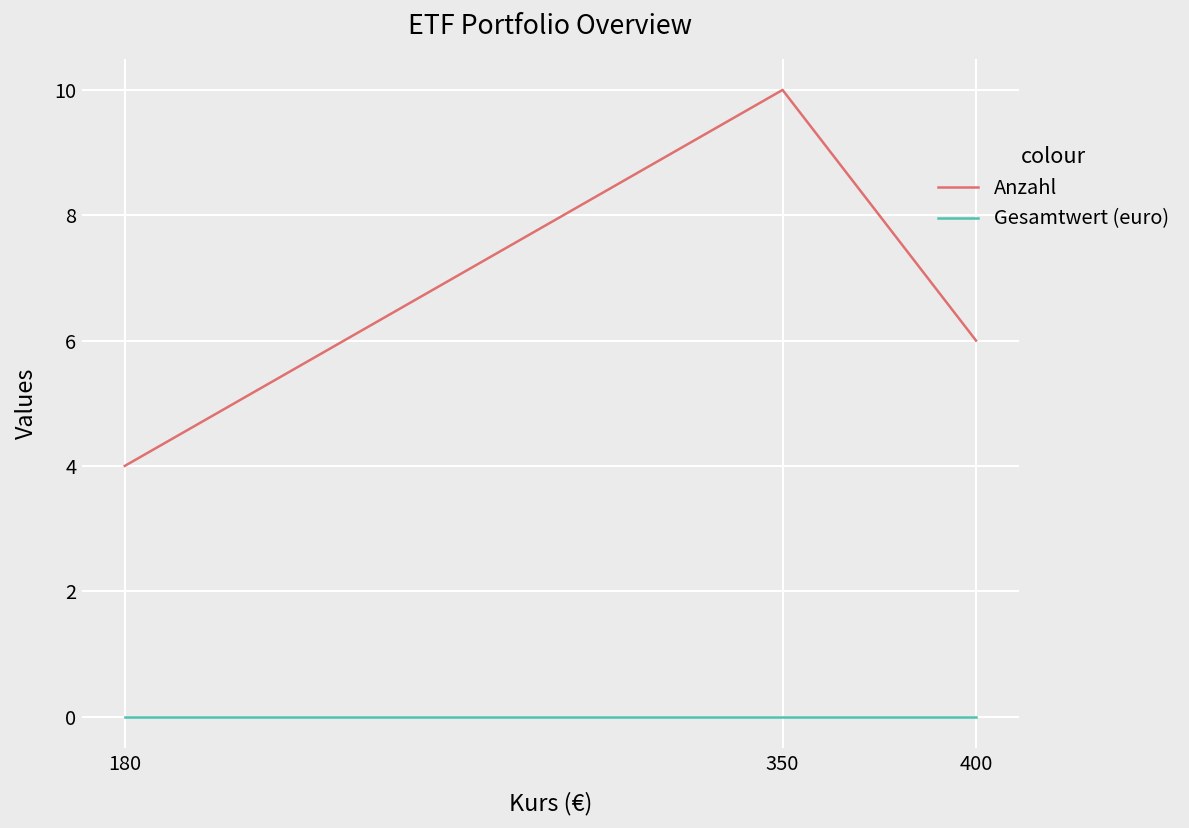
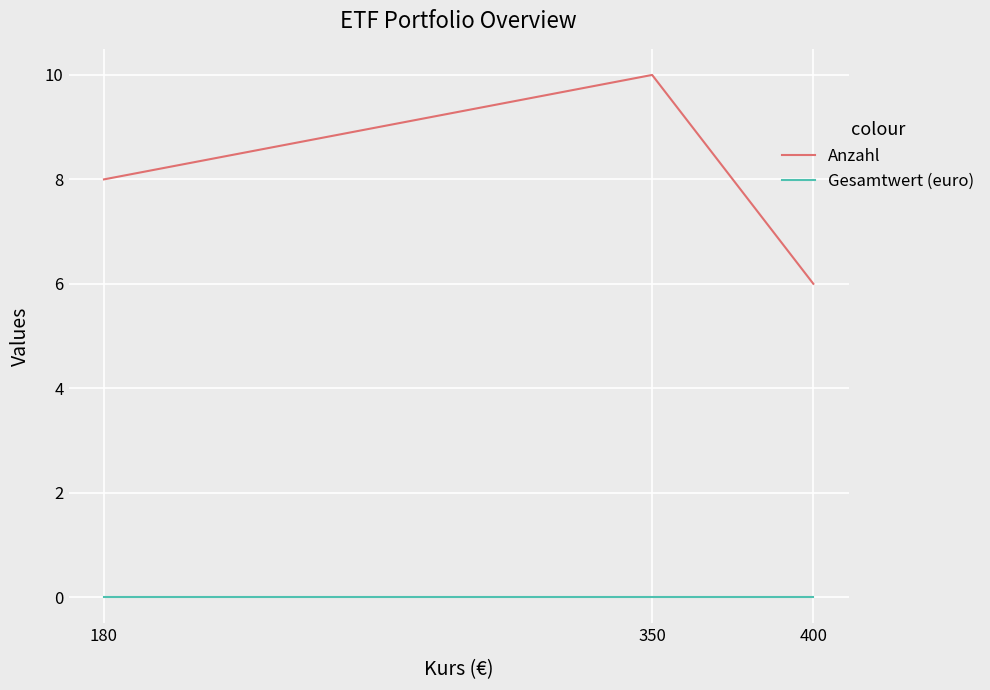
  {
    "Anzahl": {
-     "180": 4,
+     "180": 8,
      "350": 10,
      "400": 6
    },
    "Gesamtwert (euro)": {
      "180": 0,
      "350": 0,
      "400": 0
    }
  }
